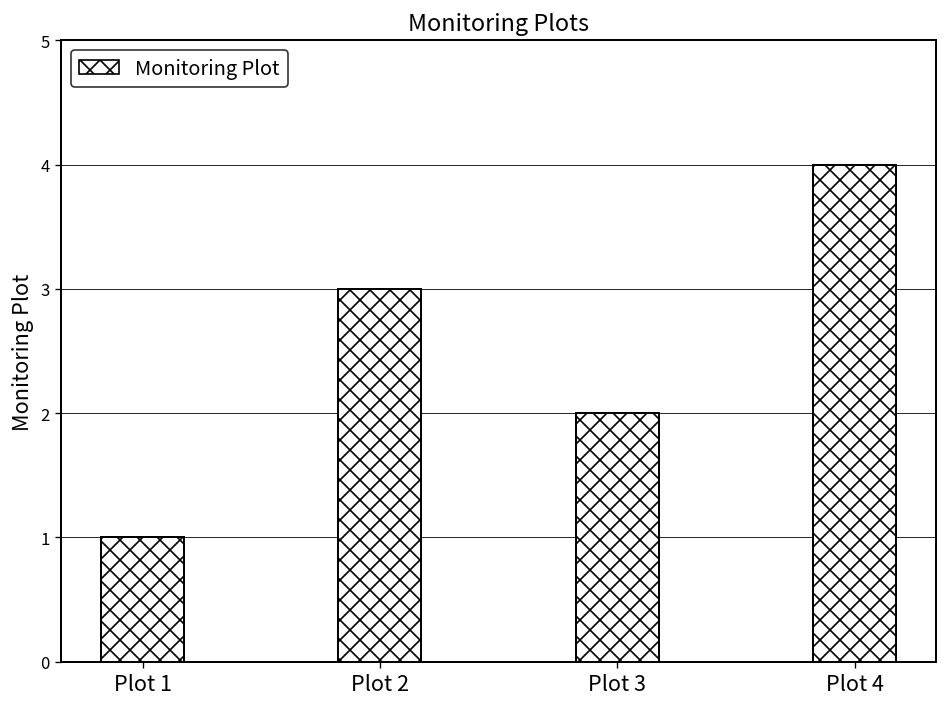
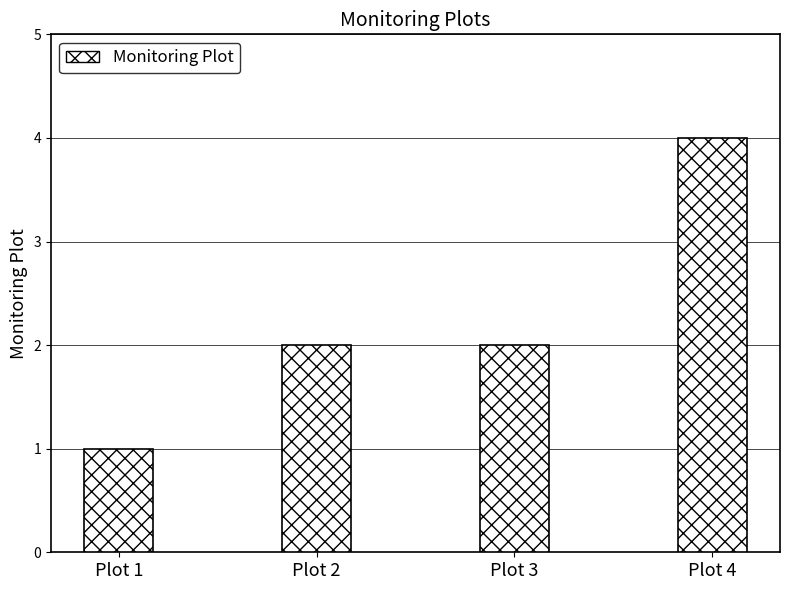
  {
    "Plot 1": 1,
-   "Plot 2": 3,
+   "Plot 2": 2,
    "Plot 3": 2,
    "Plot 4": 4
  }
